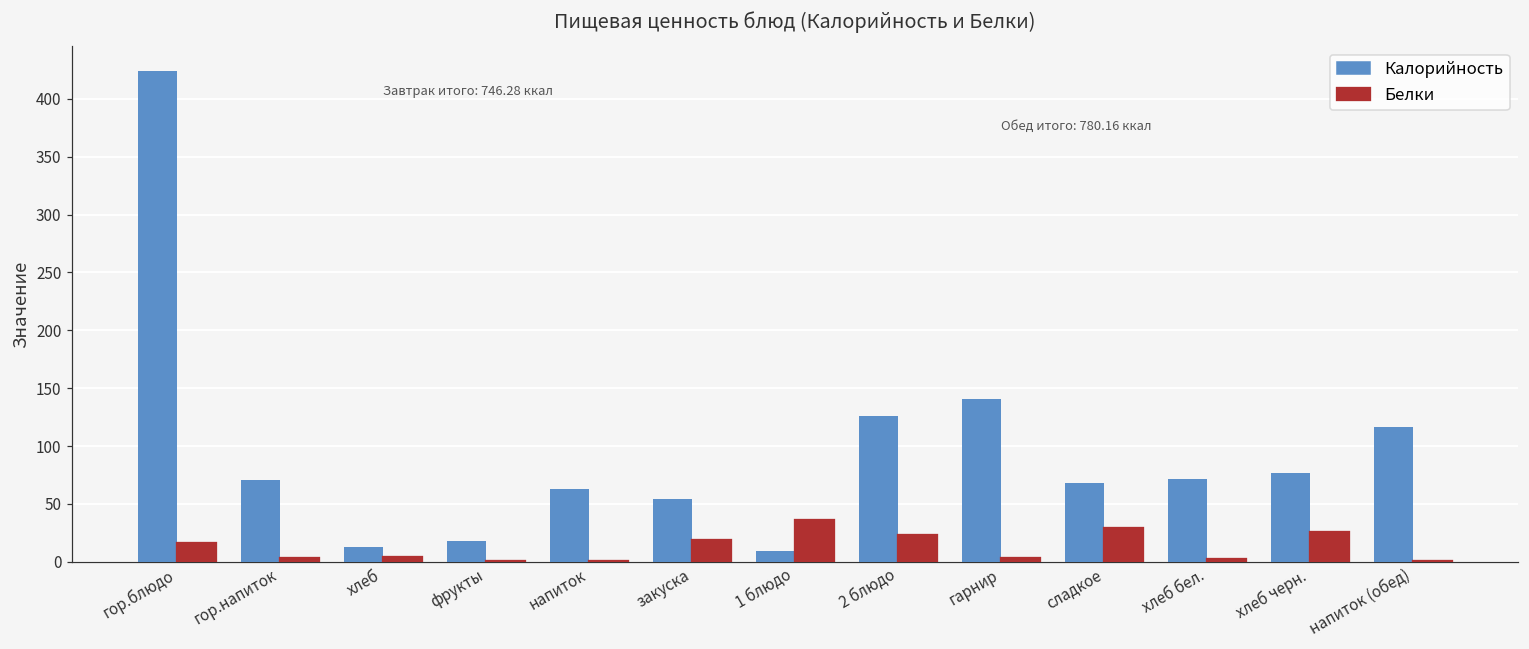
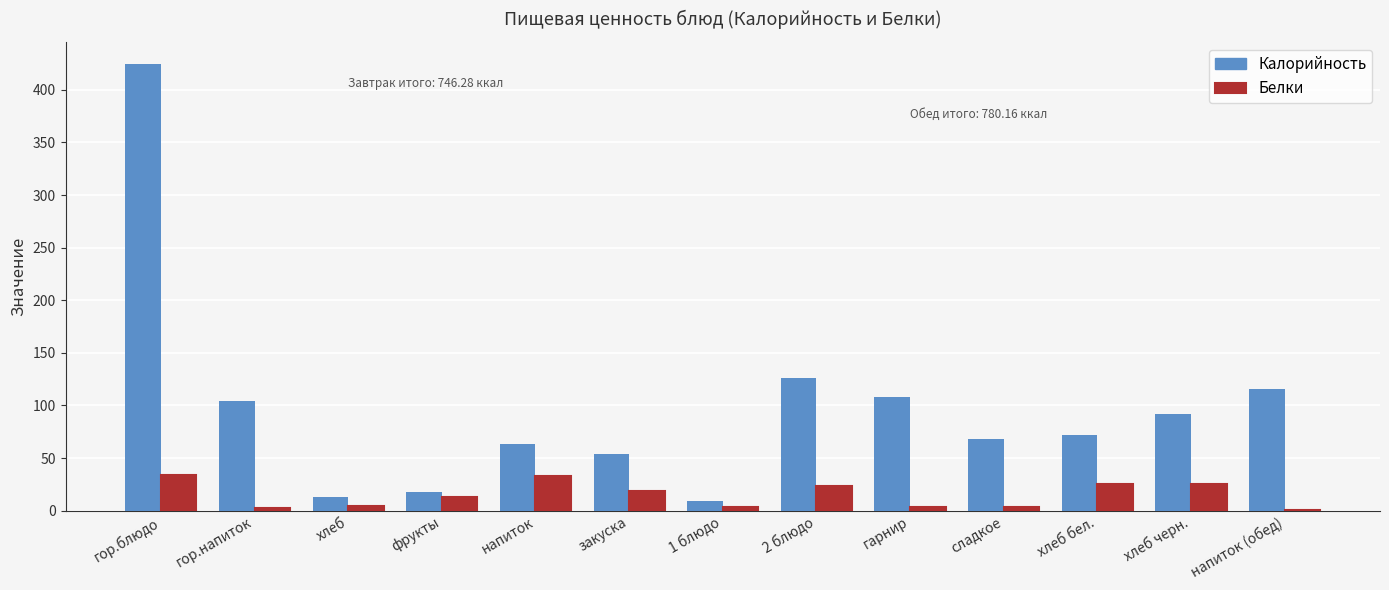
  {
    "Калорийность": {
      "гор.блюдо": 424,
-     "гор.напиток": 71,
+     "гор.напиток": 104,
      "хлеб": 13,
      "фрукты": 18,
      "напиток": 63,
      "закуска": 54,
      "1 блюдо": 9,
      "2 блюдо": 126,
-     "гарнир": 141,
+     "гарнир": 109,
      "сладкое": 68,
      "хлеб бел.": 72,
-     "хлеб черн.": 77,
+     "хлеб черн.": 92,
      "напиток (обед)": 116
    },
    "Белки": {
-     "гор.блюдо": 16,
+     "гор.блюдо": 34,
      "гор.напиток": 3,
      "хлеб": 5,
-     "фрукты": 1,
-     "напиток": 1,
+     "фрукты": 13,
+     "напиток": 33,
      "закуска": 18,
-     "1 блюдо": 36,
+     "1 блюдо": 3,
      "2 блюдо": 23,
      "гарнир": 3,
-     "сладкое": 29,
-     "хлеб бел.": 2,
+     "сладкое": 4,
+     "хлеб бел.": 25,
      "хлеб черн.": 26
    }
  }
